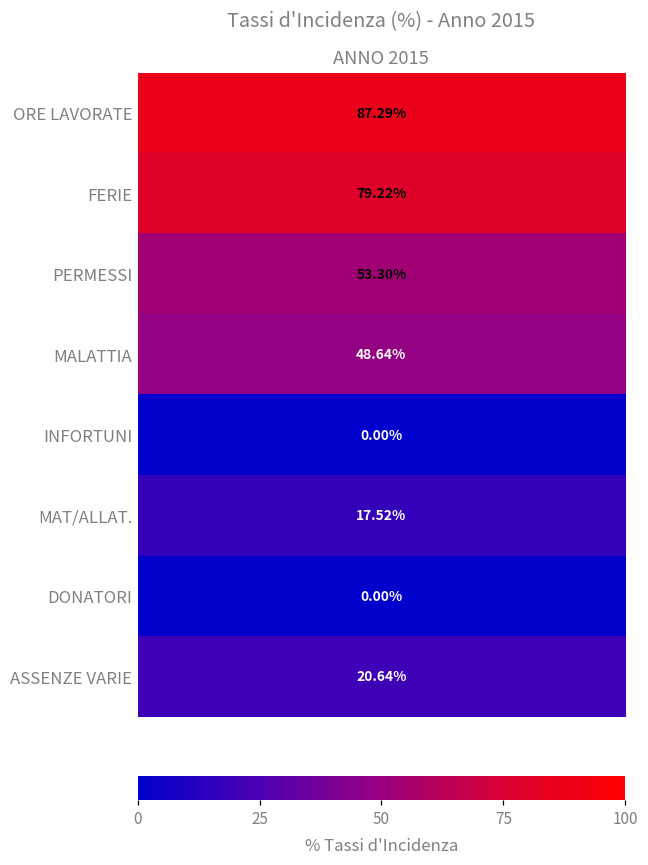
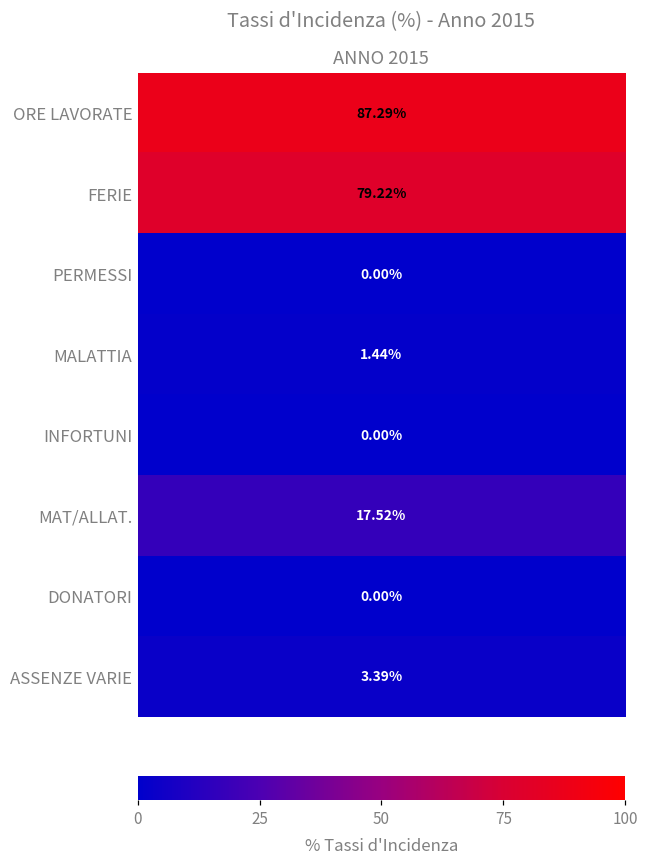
  {
    "ORE LAVORATE": {
      "ANNO 2015": "87.29%"
    },
    "FERIE": {
      "ANNO 2015": "79.22%"
    },
    "PERMESSI": {
-     "ANNO 2015": "53.30%"
+     "ANNO 2015": "0.00%"
    },
    "MALATTIA": {
-     "ANNO 2015": "48.64%"
+     "ANNO 2015": "1.44%"
    },
    "INFORTUNI": {
      "ANNO 2015": "0.00%"
    },
    "MAT/ALLAT.": {
      "ANNO 2015": "17.52%"
    },
    "DONATORI": {
      "ANNO 2015": "0.00%"
    },
    "ASSENZE VARIE": {
-     "ANNO 2015": "20.64%"
+     "ANNO 2015": "3.39%"
    }
  }
